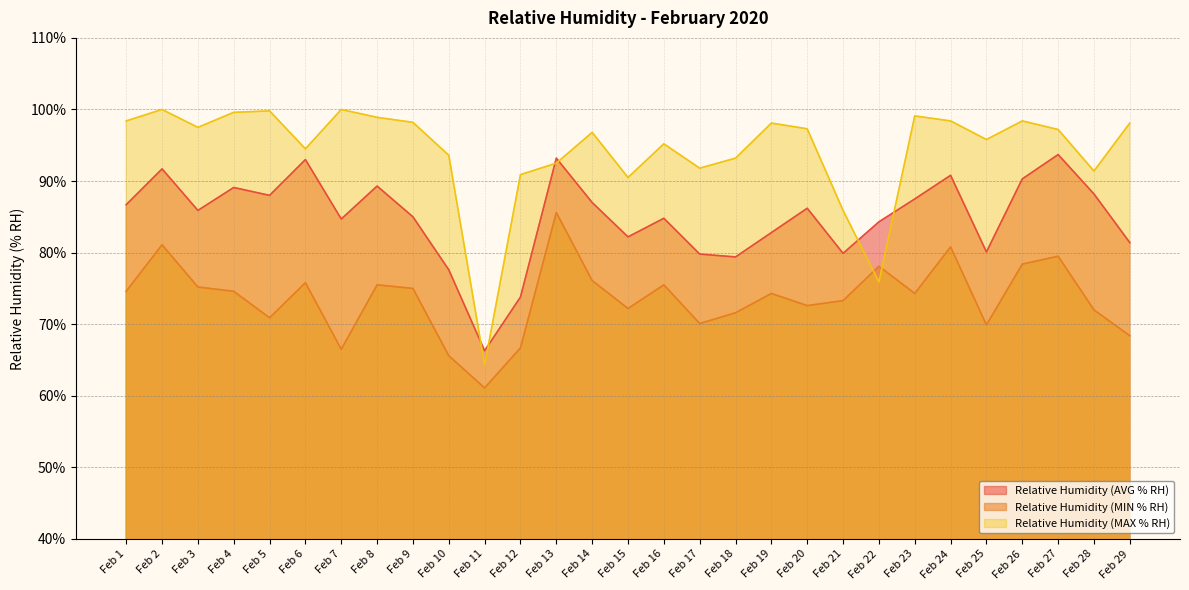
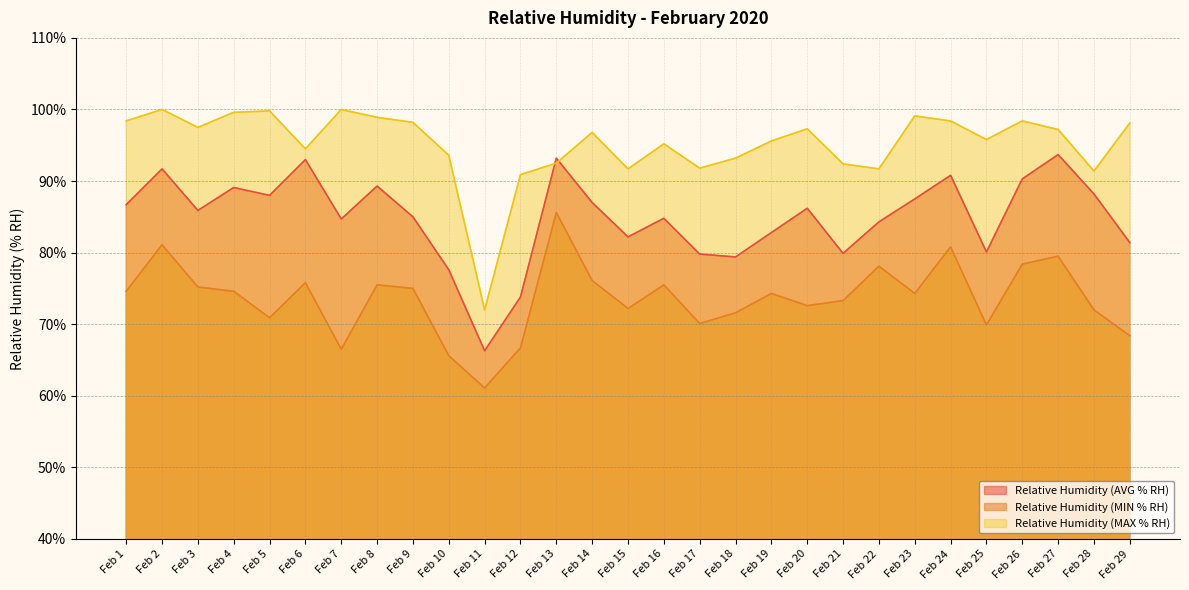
  {
    "Relative Humidity (MAX % RH)": {
      "Feb 1": "98%",
      "Feb 2": "100%",
      "Feb 3": "98%",
      "Feb 4": "100%",
      "Feb 5": "100%",
      "Feb 6": "95%",
      "Feb 7": "100%",
      "Feb 8": "99%",
      "Feb 9": "98%",
      "Feb 10": "94%",
-     "Feb 11": "64%",
+     "Feb 11": "72%",
      "Feb 12": "91%",
      "Feb 13": "93%",
      "Feb 14": "97%",
-     "Feb 15": "91%",
+     "Feb 15": "92%",
      "Feb 16": "95%",
      "Feb 17": "92%",
      "Feb 18": "93%",
-     "Feb 19": "98%",
+     "Feb 19": "96%",
      "Feb 20": "97%",
-     "Feb 21": "86%",
-     "Feb 22": "76%",
+     "Feb 21": "92%",
+     "Feb 22": "92%",
      "Feb 23": "99%",
      "Feb 24": "98%",
      "Feb 25": "96%",
      "Feb 26": "98%",
      "Feb 27": "97%",
      "Feb 28": "91%",
      "Feb 29": "98%"
    }
  }
